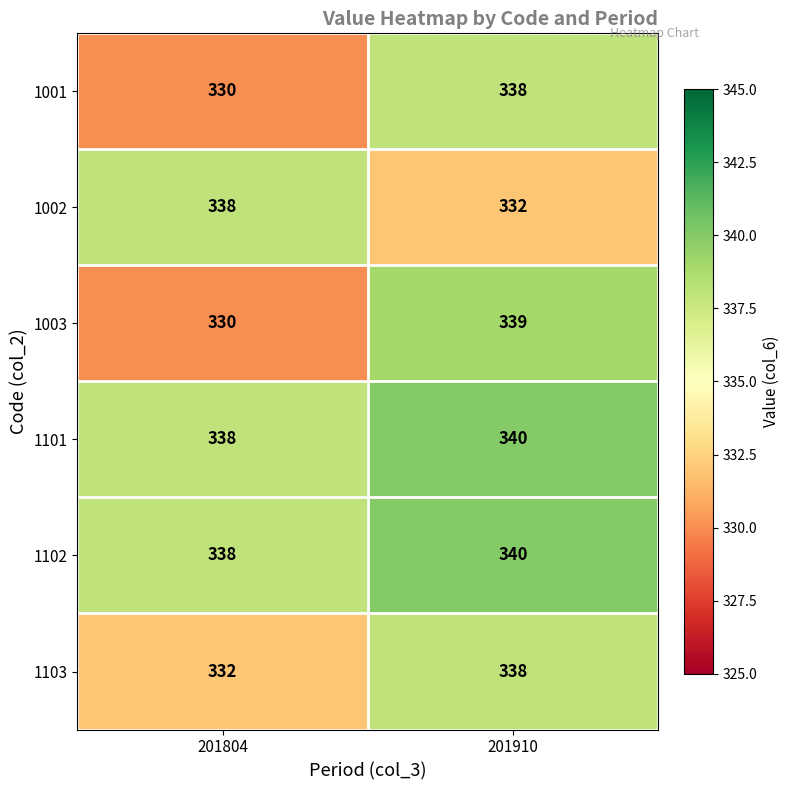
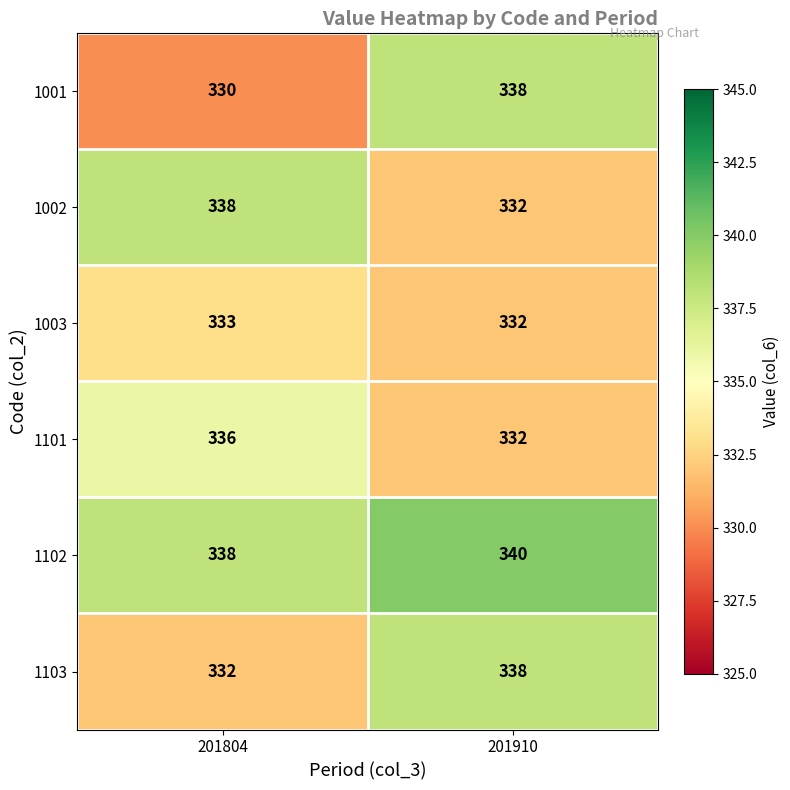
  {
    "1001": {
      "201804": 330,
      "201910": 338
    },
    "1002": {
      "201804": 338,
      "201910": 332
    },
    "1003": {
-     "201804": 330,
-     "201910": 339
+     "201804": 333,
+     "201910": 332
    },
    "1101": {
-     "201804": 338,
-     "201910": 340
+     "201804": 336,
+     "201910": 332
    },
    "1102": {
      "201804": 338,
      "201910": 340
    },
    "1103": {
      "201804": 332,
      "201910": 338
    }
  }
